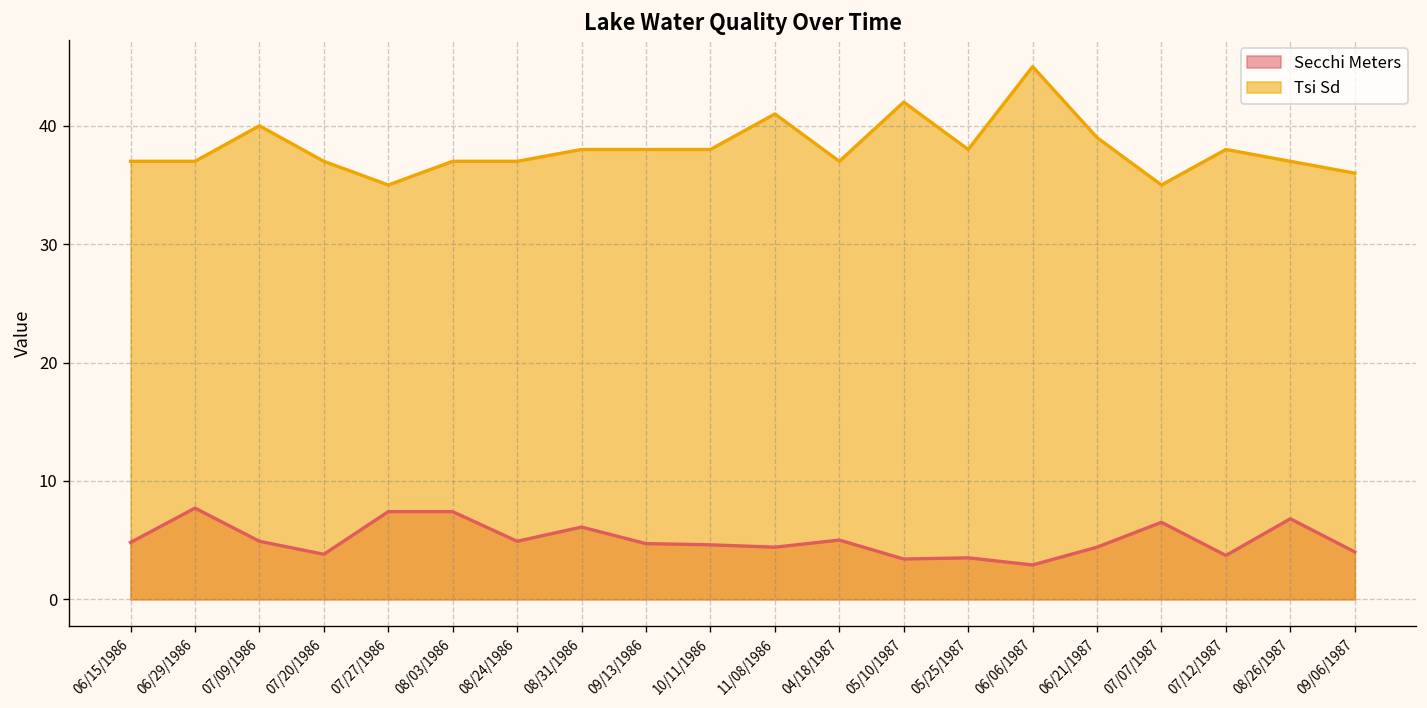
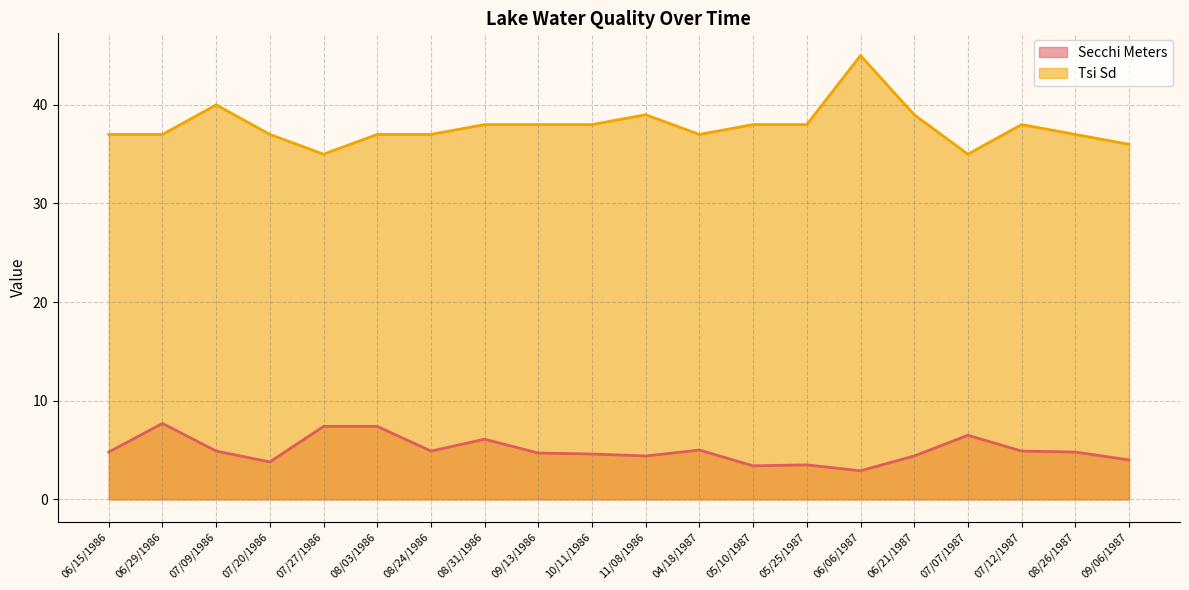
  {
    "Secchi Meters": {
      "06/15/1986": 5,
      "06/29/1986": 8,
      "07/09/1986": 5,
      "07/20/1986": 4,
      "07/27/1986": 7,
      "08/03/1986": 7,
      "08/24/1986": 5,
      "08/31/1986": 6,
      "09/13/1986": 5,
      "10/11/1986": 5,
      "11/08/1986": 4,
      "04/18/1987": 5,
      "05/10/1987": 3,
      "05/25/1987": 4,
      "06/06/1987": 3,
      "06/21/1987": 4,
      "07/07/1987": 7,
-     "07/12/1987": 4,
-     "08/26/1987": 7,
+     "07/12/1987": 5,
+     "08/26/1987": 5,
      "09/06/1987": 4
    },
    "Tsi Sd": {
      "06/15/1986": 37,
      "06/29/1986": 37,
      "07/09/1986": 40,
      "07/20/1986": 37,
      "07/27/1986": 35,
      "08/03/1986": 37,
      "08/24/1986": 37,
      "08/31/1986": 38,
      "09/13/1986": 38,
      "10/11/1986": 38,
-     "11/08/1986": 41,
+     "11/08/1986": 39,
      "04/18/1987": 37,
-     "05/10/1987": 42,
+     "05/10/1987": 38,
      "05/25/1987": 38,
      "06/06/1987": 45,
      "06/21/1987": 39,
      "07/07/1987": 35,
      "07/12/1987": 38,
      "08/26/1987": 37,
      "09/06/1987": 36
    }
  }
